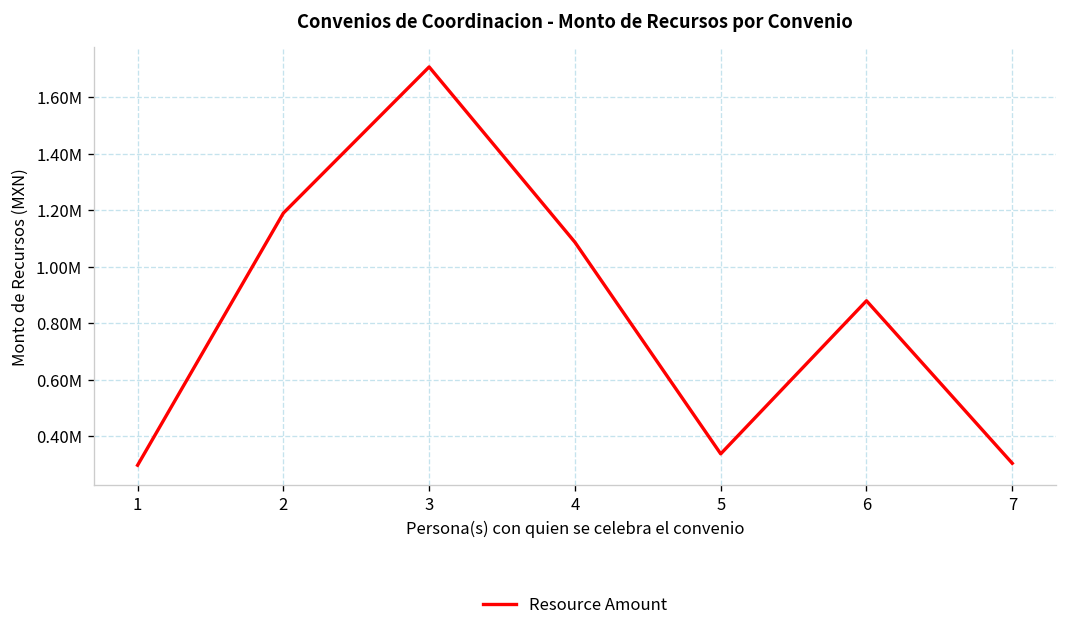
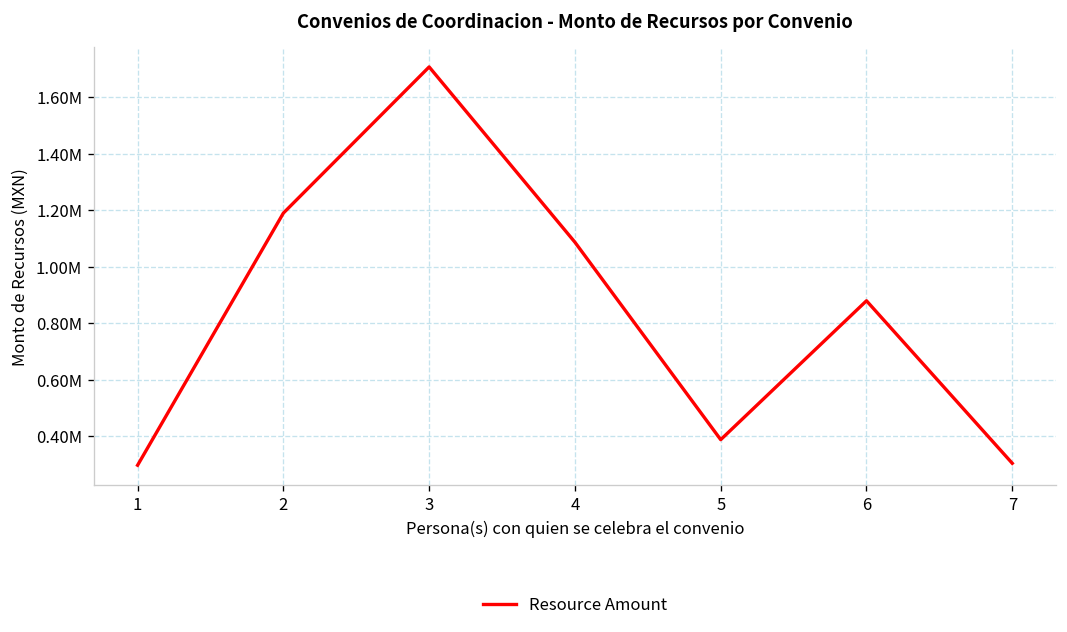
  {
    "1": 300000,
    "2": 1190000,
    "3": 1710000,
    "4": 1090000,
-   "5": 340000,
+   "5": 390000,
    "6": 880000,
    "7": 300000
  }
